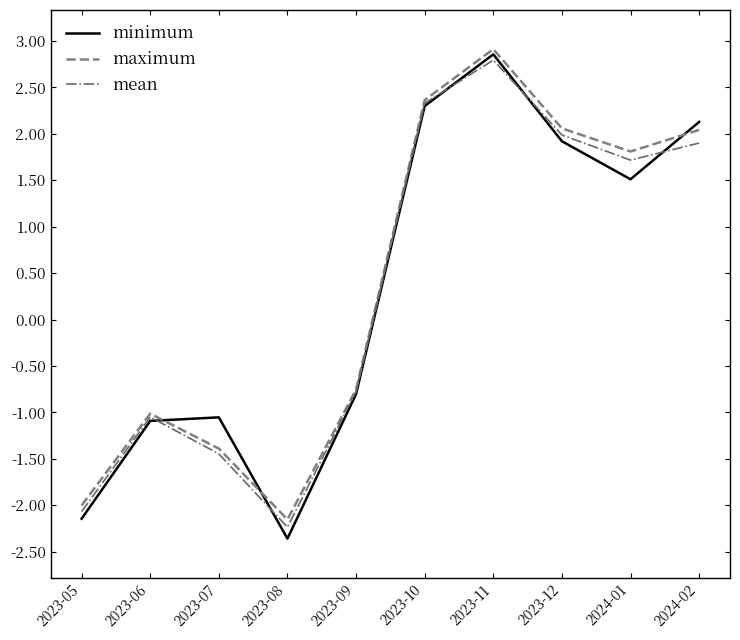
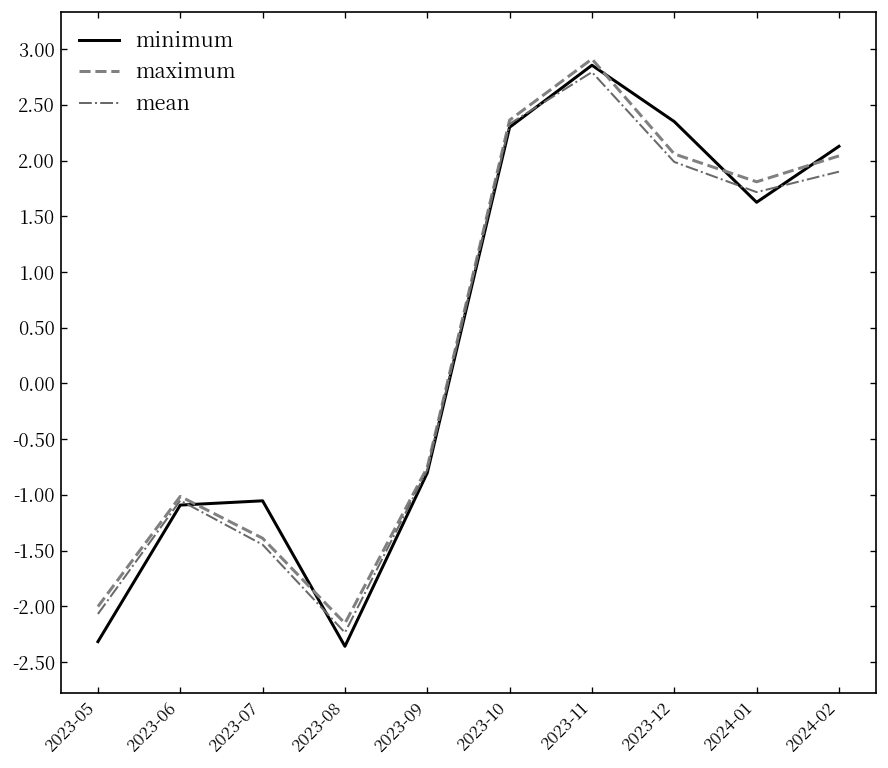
  {
    "minimum": {
-     "2023-05": -2.1,
+     "2023-05": -2.3,
      "2023-06": -1.1,
      "2023-07": -1.1,
      "2023-08": -2.4,
      "2023-10": 2.3,
      "2023-11": 2.9,
-     "2023-12": 1.9,
-     "2024-01": 1.5,
+     "2023-12": 2.4,
+     "2024-01": 1.6,
      "2024-02": 2.1
    }
  }
